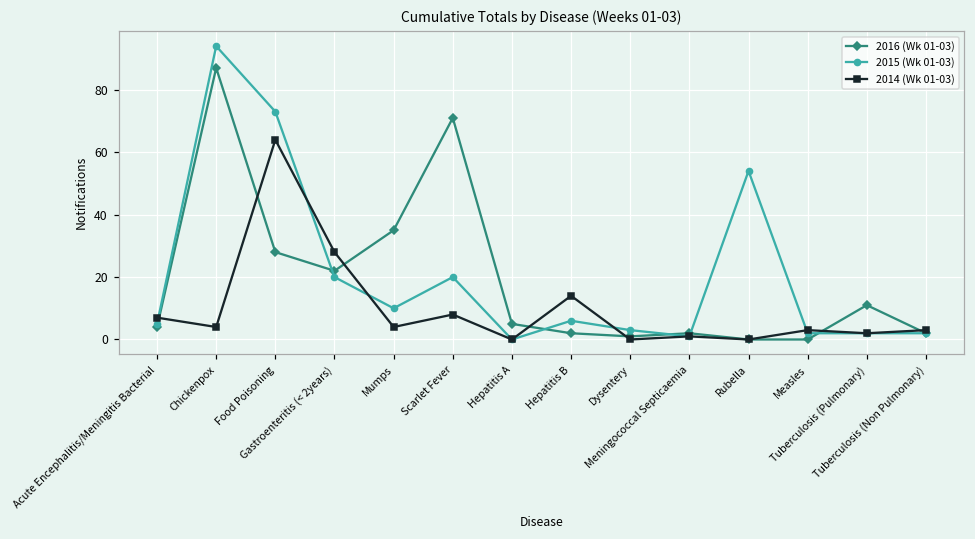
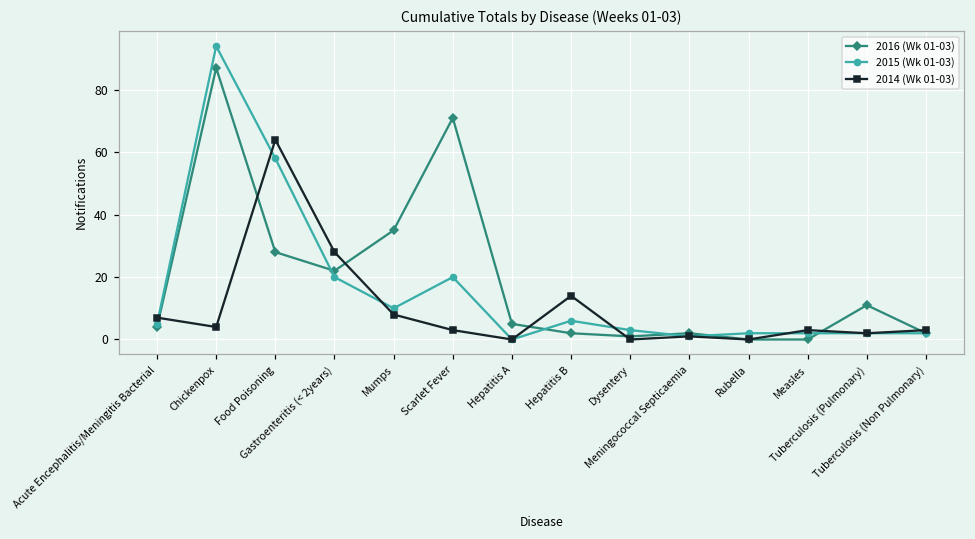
  {
    "2016 (Wk 01-03)": {
      "Acute Encephalitis/Meningitis Bacterial": 4,
      "Chickenpox": 87,
      "Food Poisoning": 28,
      "Gastroenteritis (< 2years)": 22,
      "Mumps": 35,
      "Scarlet Fever": 71,
      "Hepatitis A": 5,
      "Hepatitis B": 2,
      "Dysentery": 1,
      "Meningococcal Septicaemia": 2,
      "Measles": 0,
      "Tuberculosis (Pulmonary)": 11
    },
    "2015 (Wk 01-03)": {
      "Acute Encephalitis/Meningitis Bacterial": 5,
      "Chickenpox": 94,
-     "Food Poisoning": 73,
+     "Food Poisoning": 58,
      "Gastroenteritis (< 2years)": 20,
      "Mumps": 10,
      "Scarlet Fever": 20,
      "Hepatitis B": 6,
      "Dysentery": 3,
-     "Rubella": 54,
+     "Rubella": 2,
      "Measles": 2
    },
    "2014 (Wk 01-03)": {
      "Acute Encephalitis/Meningitis Bacterial": 7,
      "Chickenpox": 4,
      "Food Poisoning": 64,
      "Gastroenteritis (< 2years)": 28,
-     "Mumps": 4,
-     "Scarlet Fever": 8,
+     "Mumps": 8,
+     "Scarlet Fever": 3,
      "Hepatitis B": 14,
      "Dysentery": 0,
      "Measles": 3,
      "Tuberculosis (Non Pulmonary)": 3
    }
  }
